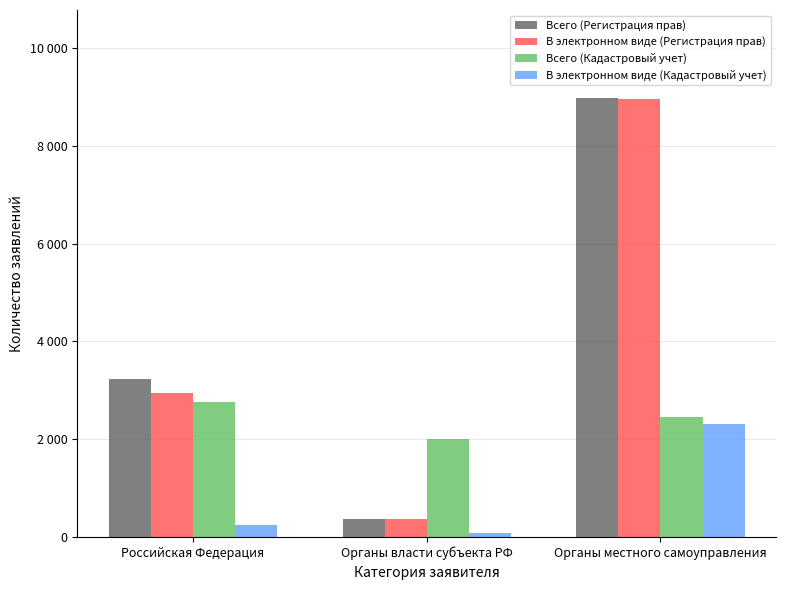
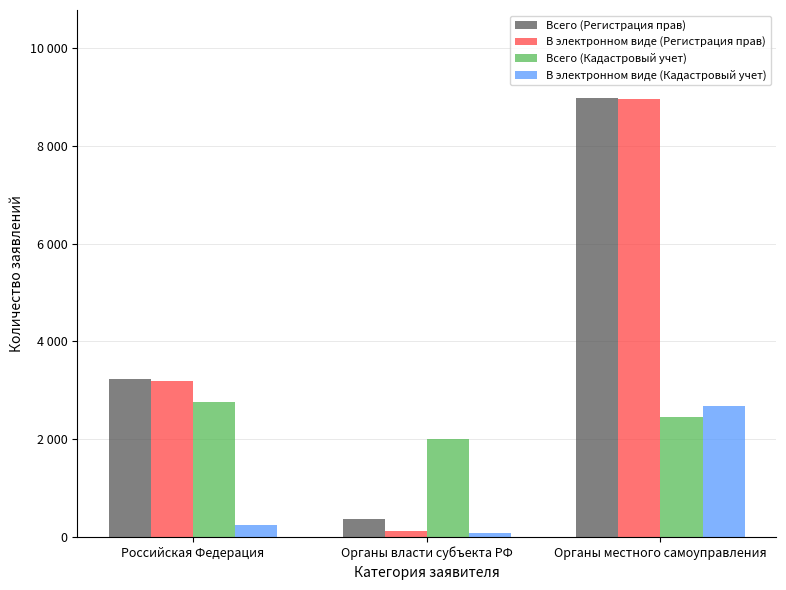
  {
    "Всего (Регистрация прав)": {
      "Российская Федерация": 3200,
      "Органы власти субъекта РФ": 400,
      "Органы местного самоуправления": 9000
    },
    "В электронном виде (Регистрация прав)": {
-     "Российская Федерация": 3000,
-     "Органы власти субъекта РФ": 400,
+     "Российская Федерация": 3200,
+     "Органы власти субъекта РФ": 100,
      "Органы местного самоуправления": 9000
    },
    "Всего (Кадастровый учет)": {
      "Российская Федерация": 2800,
      "Органы власти субъекта РФ": 2000,
      "Органы местного самоуправления": 2400
    },
    "В электронном виде (Кадастровый учет)": {
      "Российская Федерация": 200,
      "Органы власти субъекта РФ": 100,
-     "Органы местного самоуправления": 2300
+     "Органы местного самоуправления": 2700
    }
  }
